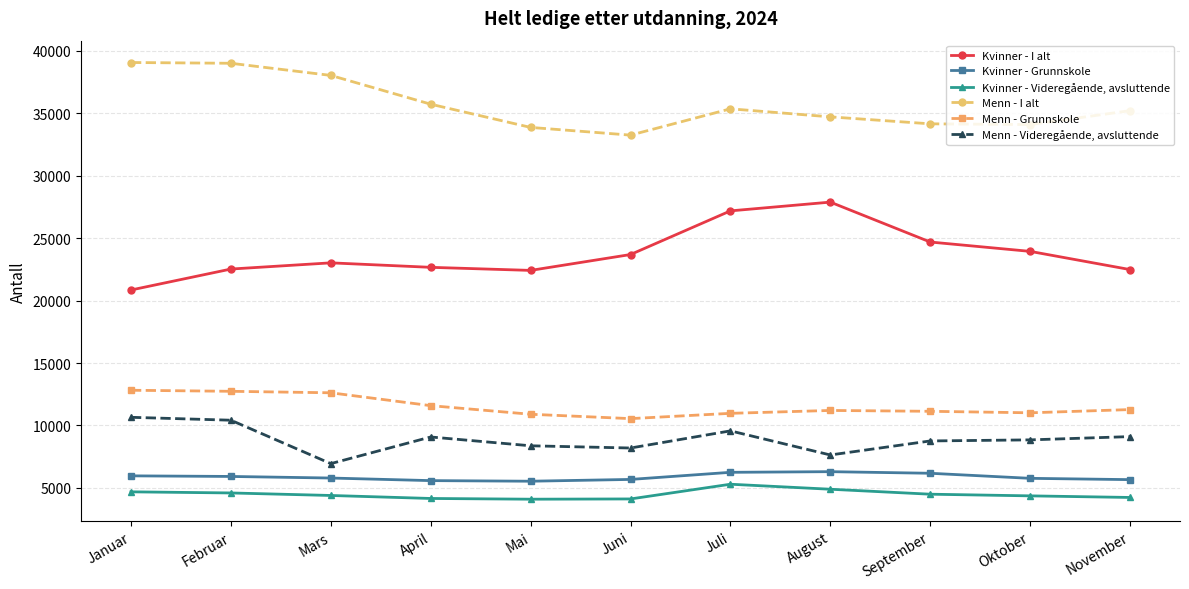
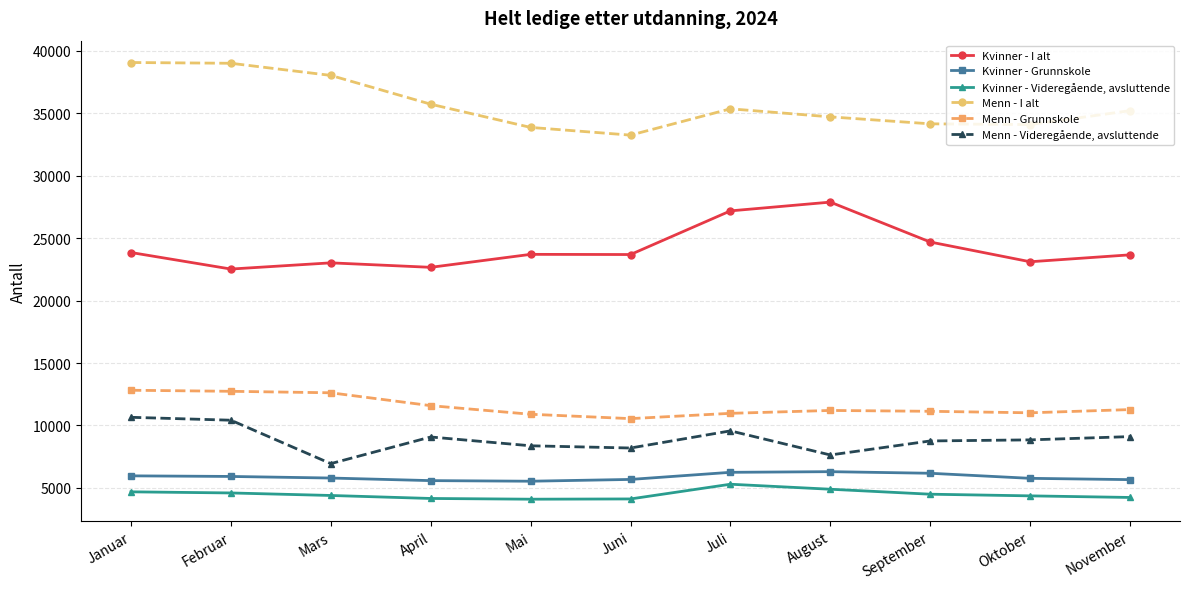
  {
    "Kvinner - I alt": {
-     "Januar": 20900,
+     "Januar": 23900,
      "Februar": 22500,
      "Mars": 23000,
      "April": 22700,
-     "Mai": 22400,
+     "Mai": 23700,
      "Juni": 23700,
      "Juli": 27200,
      "August": 27900,
      "September": 24700,
-     "Oktober": 23900,
-     "November": 22500
+     "Oktober": 23100,
+     "November": 23700
    },
    "Menn - Videregående, avsluttende": {
      "Januar": 10700,
      "Februar": 10400,
      "Mars": 6900,
      "April": 9100,
      "Mai": 8400,
      "Juni": 8200,
      "Juli": 9600,
      "August": 7600,
      "September": 8800,
      "Oktober": 8800,
      "November": 9100
    }
  }
